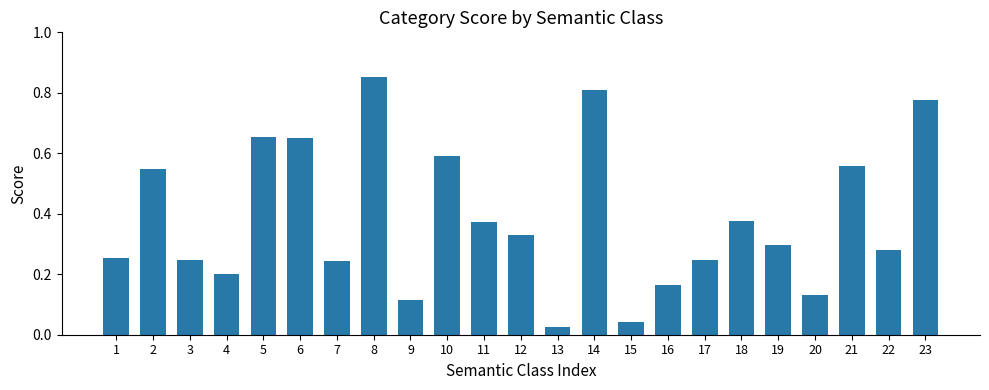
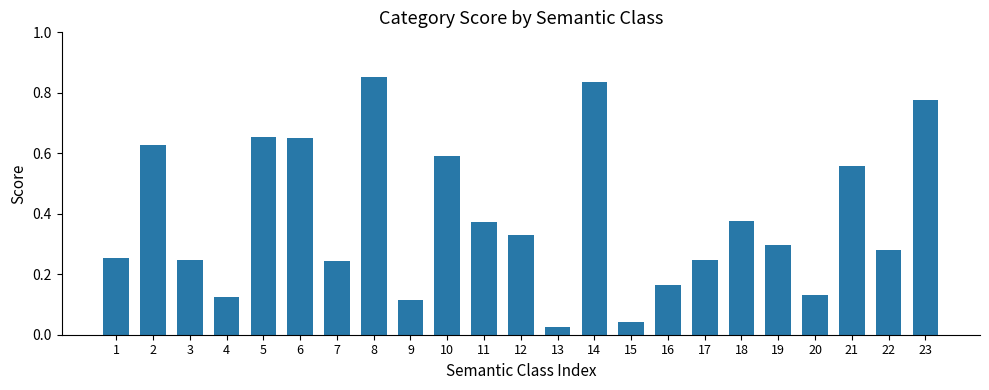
  {
    "1": 0.25,
-   "2": 0.55,
+   "2": 0.63,
    "3": 0.25,
-   "4": 0.20,
+   "4": 0.12,
    "5": 0.65,
    "6": 0.65,
    "7": 0.24,
    "8": 0.85,
    "9": 0.12,
    "10": 0.59,
    "11": 0.37,
    "12": 0.33,
    "13": 0.03,
-   "14": 0.81,
+   "14": 0.84,
    "15": 0.04,
    "16": 0.16,
    "17": 0.25,
    "18": 0.38,
    "19": 0.30,
    "20": 0.13,
    "21": 0.56,
    "22": 0.28,
    "23": 0.78
  }
